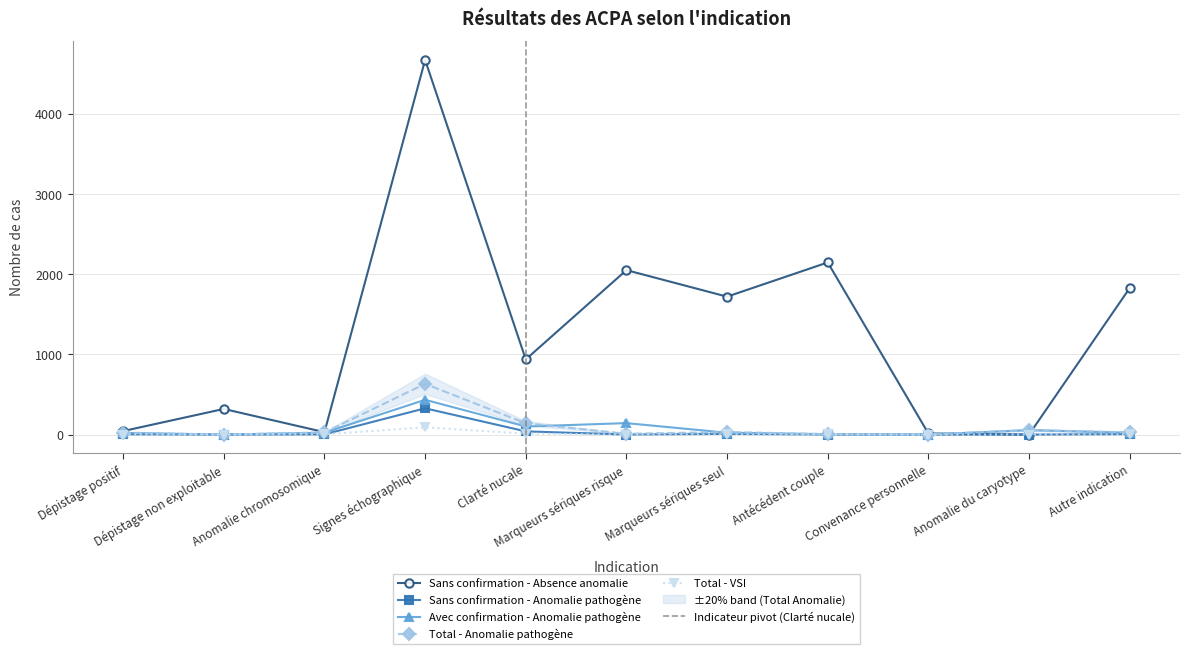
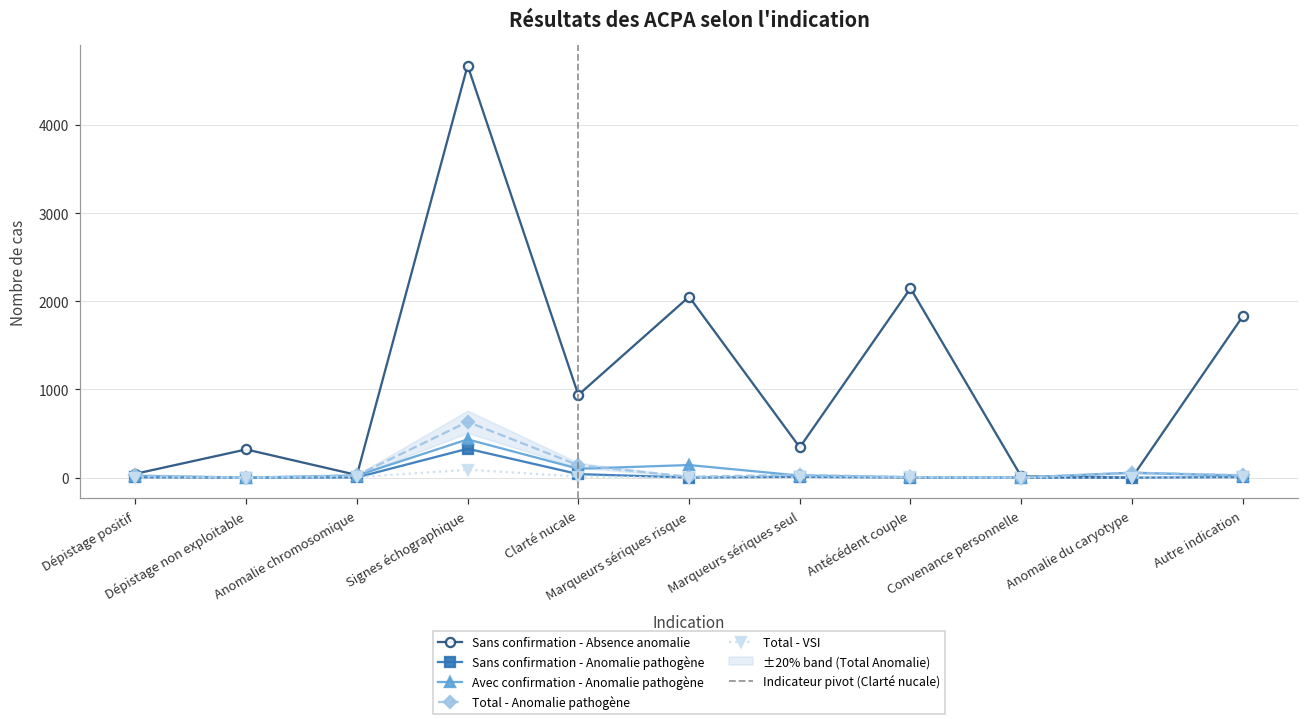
  {
    "Sans confirmation - Absence anomalie": {
      "Dépistage non exploitable": 300,
      "Signes échographique": 4700,
      "Clarté nucale": 900,
      "Marqueurs sériques risque": 2100,
-     "Marqueurs sériques seul": 1700,
+     "Marqueurs sériques seul": 300,
      "Antécédent couple": 2100,
      "Autre indication": 1800
    },
    "Sans confirmation - Anomalie pathogène": {
      "Signes échographique": 300
    },
    "Avec confirmation - Anomalie pathogène": {
      "Signes échographique": 400,
      "Clarté nucale": 100,
      "Marqueurs sériques risque": 100
    }
  }
